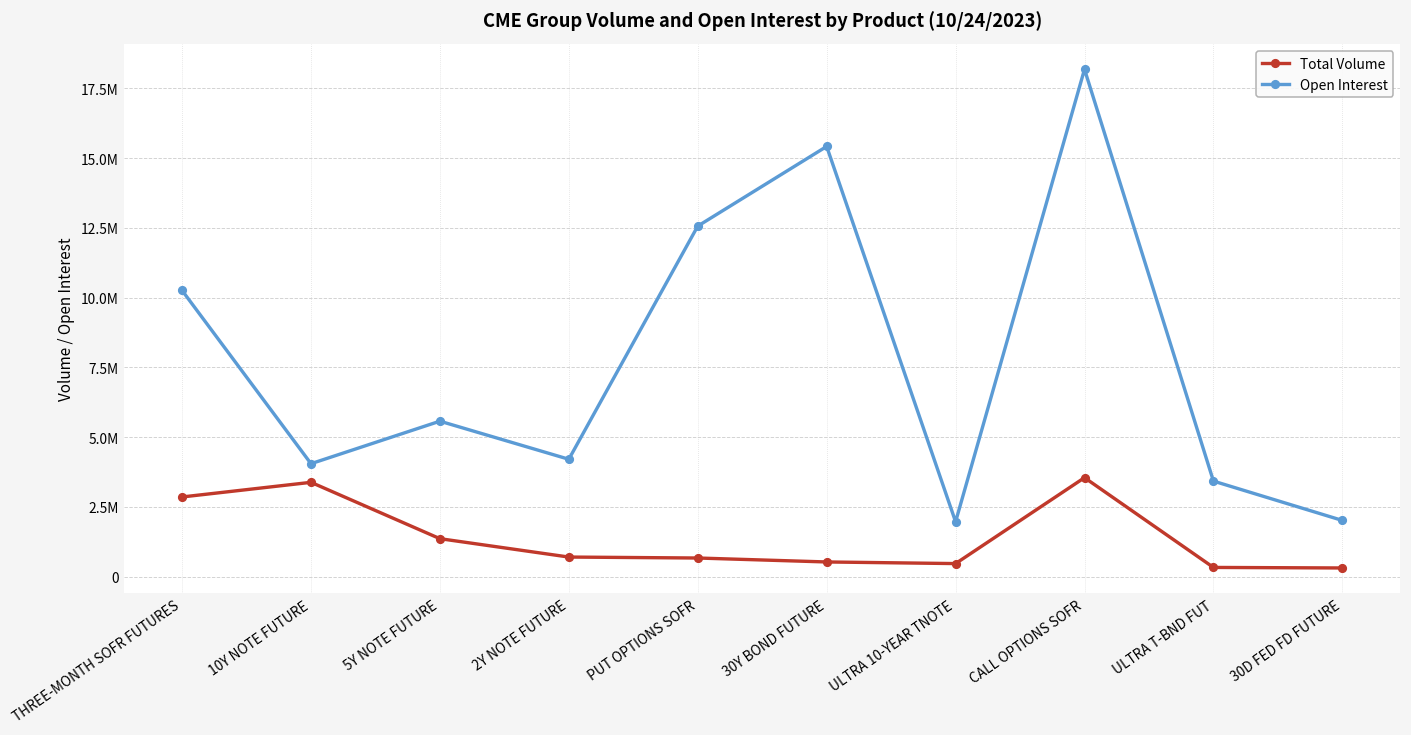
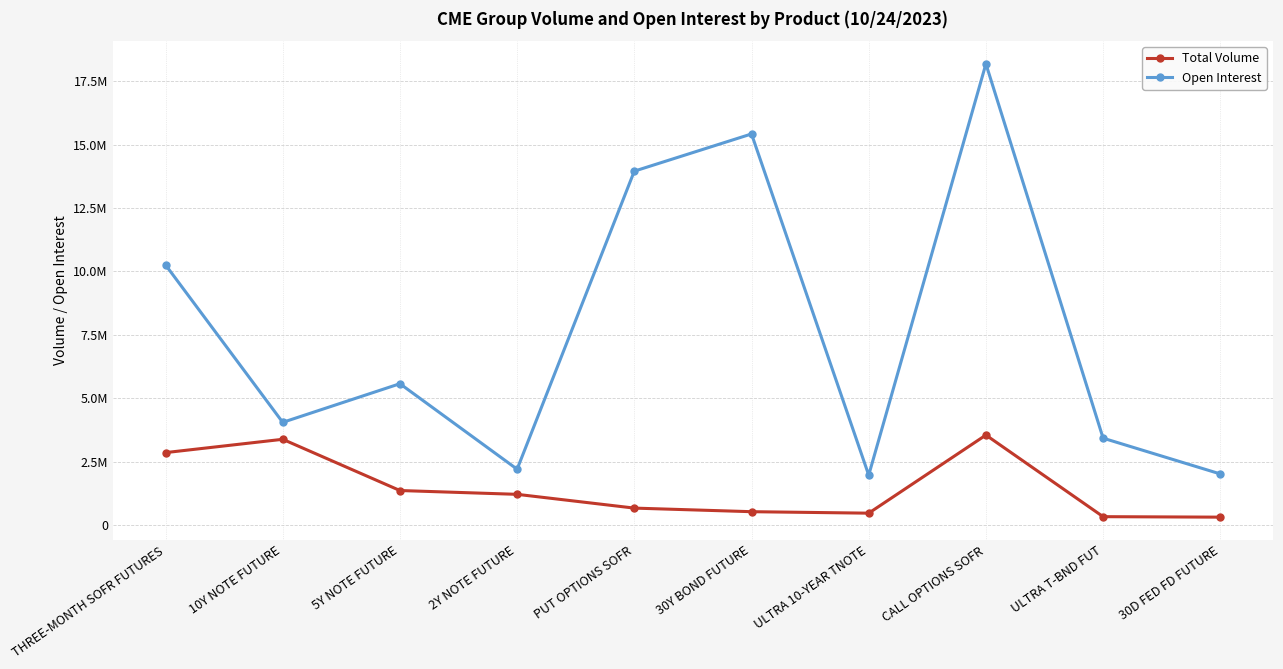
  {
    "Total Volume": {
      "THREE-MONTH SOFR FUTURES": 2900000,
      "10Y NOTE FUTURE": 3400000,
      "5Y NOTE FUTURE": 1400000,
-     "2Y NOTE FUTURE": 700000,
+     "2Y NOTE FUTURE": 1200000,
      "PUT OPTIONS SOFR": 700000,
      "30Y BOND FUTURE": 500000,
      "ULTRA 10-YEAR TNOTE": 500000,
      "CALL OPTIONS SOFR": 3500000,
      "ULTRA T-BND FUT": 300000,
      "30D FED FD FUTURE": 300000
    },
    "Open Interest": {
      "THREE-MONTH SOFR FUTURES": 10300000,
      "10Y NOTE FUTURE": 4000000,
      "5Y NOTE FUTURE": 5600000,
-     "2Y NOTE FUTURE": 4200000,
-     "PUT OPTIONS SOFR": 12600000,
+     "2Y NOTE FUTURE": 2200000,
+     "PUT OPTIONS SOFR": 14000000,
      "30Y BOND FUTURE": 15400000,
      "ULTRA 10-YEAR TNOTE": 2000000,
      "CALL OPTIONS SOFR": 18200000,
      "ULTRA T-BND FUT": 3400000,
      "30D FED FD FUTURE": 2000000
    }
  }
